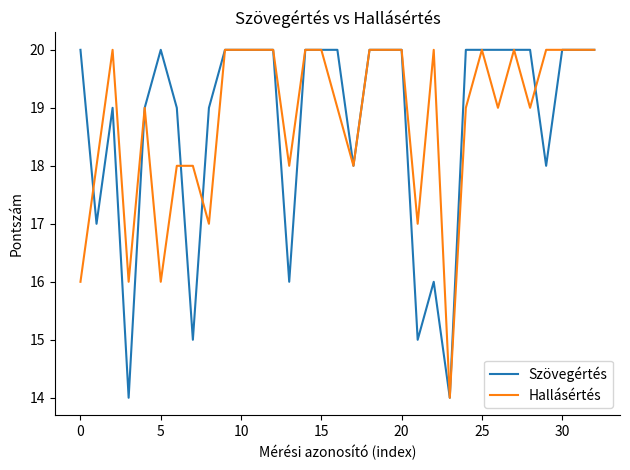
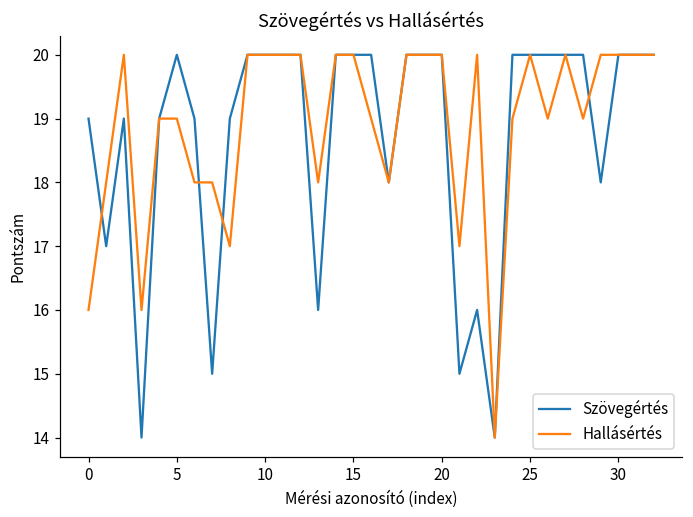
  {
    "Szövegértés": {
-     "0": 20,
+     "0": 19,
      "5": 20
    },
    "Hallásértés": {
      "0": 16,
-     "5": 16
+     "5": 19
    }
  }
